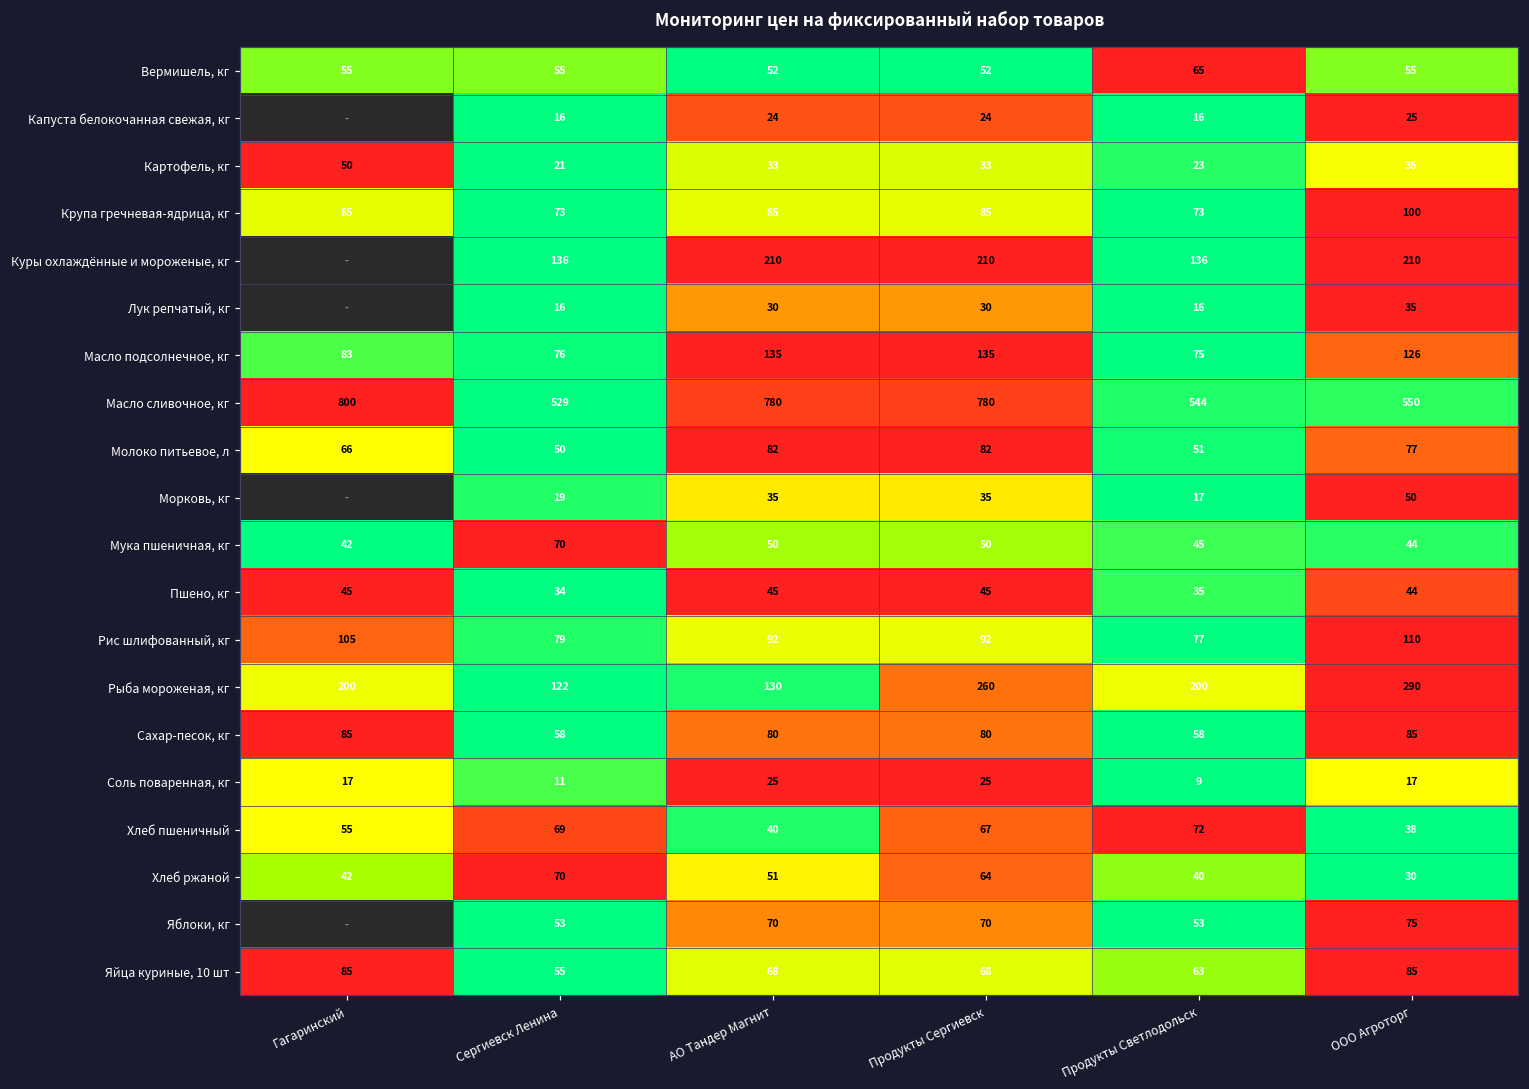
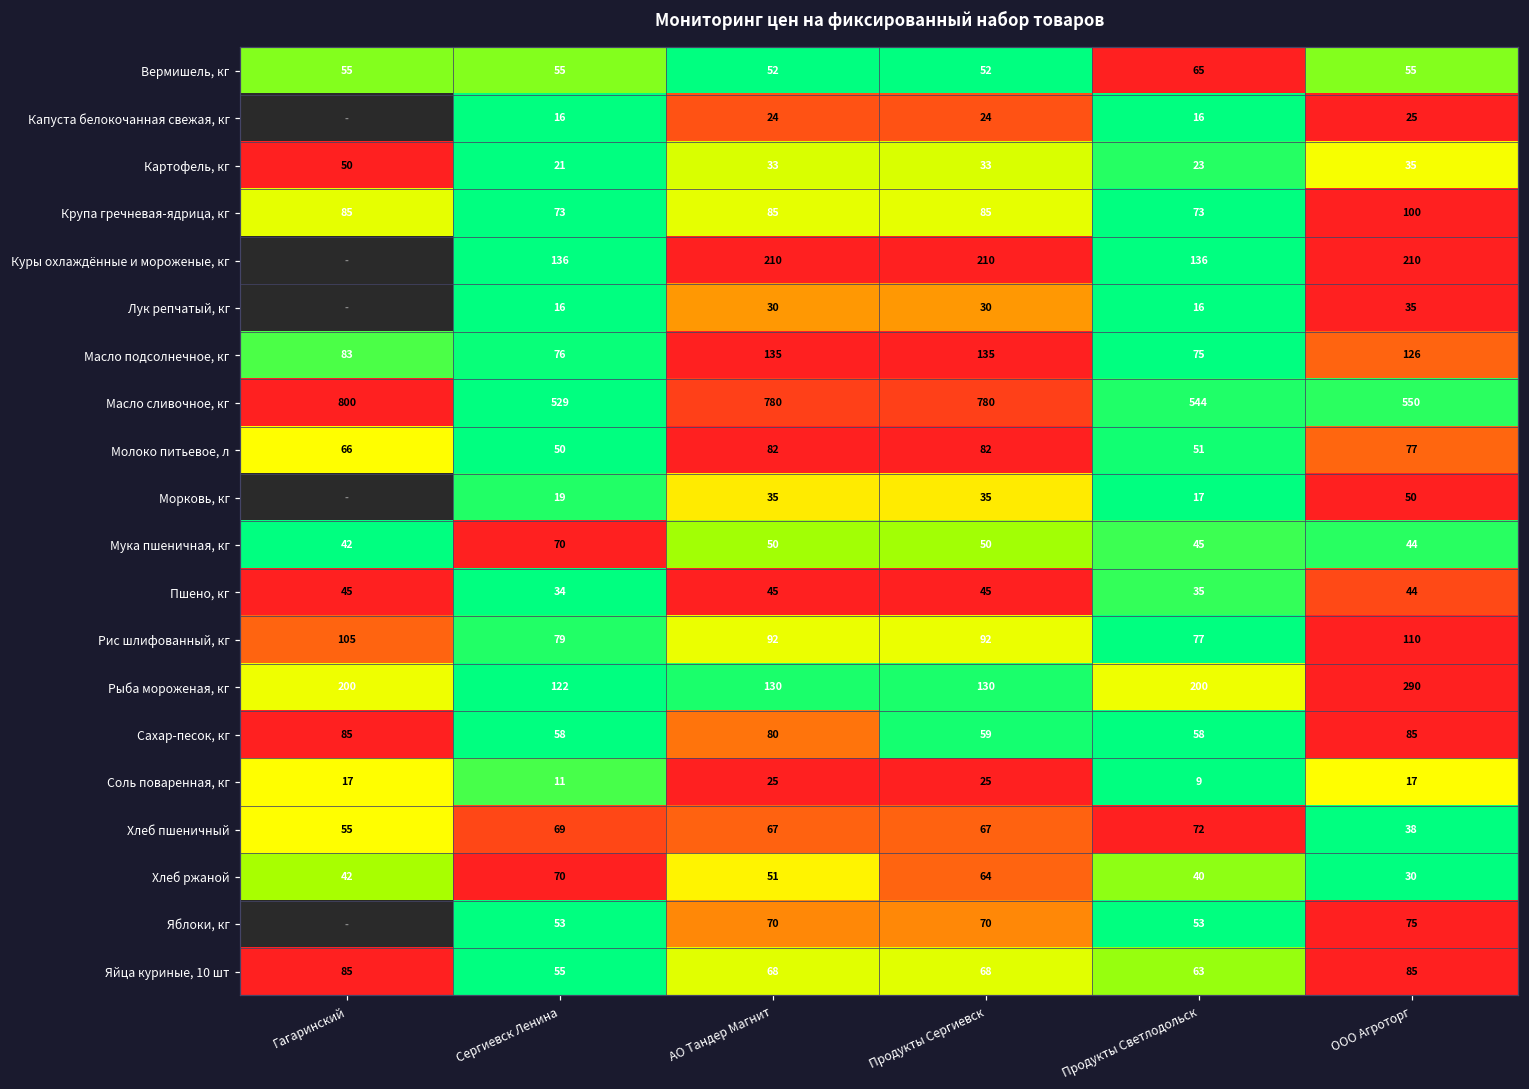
  {
    "Вермишель, кг": {
      "Гагаринский": 55,
      "Сергиевск Ленина": 55,
      "АО Тандер Магнит": 52,
      "Продукты Сергиевск": 52,
      "Продукты Светлодольск": 65,
      "ООО Агроторг": 55
    },
    "Капуста белокочанная свежая, кг": {
      "Сергиевск Ленина": 16,
      "АО Тандер Магнит": 24,
      "Продукты Сергиевск": 24,
      "Продукты Светлодольск": 16,
      "ООО Агроторг": 25
    },
    "Картофель, кг": {
      "Гагаринский": 50,
      "Сергиевск Ленина": 21,
      "АО Тандер Магнит": 33,
      "Продукты Сергиевск": 33,
      "Продукты Светлодольск": 23,
      "ООО Агроторг": 35
    },
    "Крупа гречневая-ядрица, кг": {
      "Гагаринский": 85,
      "Сергиевск Ленина": 73,
      "АО Тандер Магнит": 85,
      "Продукты Сергиевск": 85,
      "Продукты Светлодольск": 73,
      "ООО Агроторг": 100
    },
    "Куры охлаждённые и мороженые, кг": {
      "Сергиевск Ленина": 136,
      "АО Тандер Магнит": 210,
      "Продукты Сергиевск": 210,
      "Продукты Светлодольск": 136,
      "ООО Агроторг": 210
    },
    "Лук репчатый, кг": {
      "Сергиевск Ленина": 16,
      "АО Тандер Магнит": 30,
      "Продукты Сергиевск": 30,
      "Продукты Светлодольск": 16,
      "ООО Агроторг": 35
    },
    "Масло подсолнечное, кг": {
      "Гагаринский": 83,
      "Сергиевск Ленина": 76,
      "АО Тандер Магнит": 135,
      "Продукты Сергиевск": 135,
      "Продукты Светлодольск": 75,
      "ООО Агроторг": 126
    },
    "Масло сливочное, кг": {
      "Гагаринский": 800,
      "Сергиевск Ленина": 529,
      "АО Тандер Магнит": 780,
      "Продукты Сергиевск": 780,
      "Продукты Светлодольск": 544,
      "ООО Агроторг": 550
    },
    "Молоко питьевое, л": {
      "Гагаринский": 66,
      "Сергиевск Ленина": 50,
      "АО Тандер Магнит": 82,
      "Продукты Сергиевск": 82,
      "Продукты Светлодольск": 51,
      "ООО Агроторг": 77
    },
    "Морковь, кг": {
      "Сергиевск Ленина": 19,
      "АО Тандер Магнит": 35,
      "Продукты Сергиевск": 35,
      "Продукты Светлодольск": 17,
      "ООО Агроторг": 50
    },
    "Мука пшеничная, кг": {
      "Гагаринский": 42,
      "Сергиевск Ленина": 70,
      "АО Тандер Магнит": 50,
      "Продукты Сергиевск": 50,
      "Продукты Светлодольск": 45,
      "ООО Агроторг": 44
    },
    "Пшено, кг": {
      "Гагаринский": 45,
      "Сергиевск Ленина": 34,
      "АО Тандер Магнит": 45,
      "Продукты Сергиевск": 45,
      "Продукты Светлодольск": 35,
      "ООО Агроторг": 44
    },
    "Рис шлифованный, кг": {
      "Гагаринский": 105,
      "Сергиевск Ленина": 79,
      "АО Тандер Магнит": 92,
      "Продукты Сергиевск": 92,
      "Продукты Светлодольск": 77,
      "ООО Агроторг": 110
    },
    "Рыба мороженая, кг": {
      "Гагаринский": 200,
      "Сергиевск Ленина": 122,
      "АО Тандер Магнит": 130,
-     "Продукты Сергиевск": 260,
+     "Продукты Сергиевск": 130,
      "Продукты Светлодольск": 200,
      "ООО Агроторг": 290
    },
    "Сахар-песок, кг": {
      "Гагаринский": 85,
      "Сергиевск Ленина": 58,
      "АО Тандер Магнит": 80,
-     "Продукты Сергиевск": 80,
+     "Продукты Сергиевск": 59,
      "Продукты Светлодольск": 58,
      "ООО Агроторг": 85
    },
    "Соль поваренная, кг": {
      "Гагаринский": 17,
      "Сергиевск Ленина": 11,
      "АО Тандер Магнит": 25,
      "Продукты Сергиевск": 25,
      "Продукты Светлодольск": 9,
      "ООО Агроторг": 17
    },
    "Хлеб пшеничный": {
      "Гагаринский": 55,
      "Сергиевск Ленина": 69,
-     "АО Тандер Магнит": 40,
+     "АО Тандер Магнит": 67,
      "Продукты Сергиевск": 67,
      "Продукты Светлодольск": 72,
      "ООО Агроторг": 38
    },
    "Хлеб ржаной": {
      "Гагаринский": 42,
      "Сергиевск Ленина": 70,
      "АО Тандер Магнит": 51,
      "Продукты Сергиевск": 64,
      "Продукты Светлодольск": 40,
      "ООО Агроторг": 30
    },
    "Яблоки, кг": {
      "Сергиевск Ленина": 53,
      "АО Тандер Магнит": 70,
      "Продукты Сергиевск": 70,
      "Продукты Светлодольск": 53,
      "ООО Агроторг": 75
    },
    "Яйца куриные, 10 шт": {
      "Гагаринский": 85,
      "Сергиевск Ленина": 55,
      "АО Тандер Магнит": 68,
      "Продукты Сергиевск": 68,
      "Продукты Светлодольск": 63,
      "ООО Агроторг": 85
    }
  }
